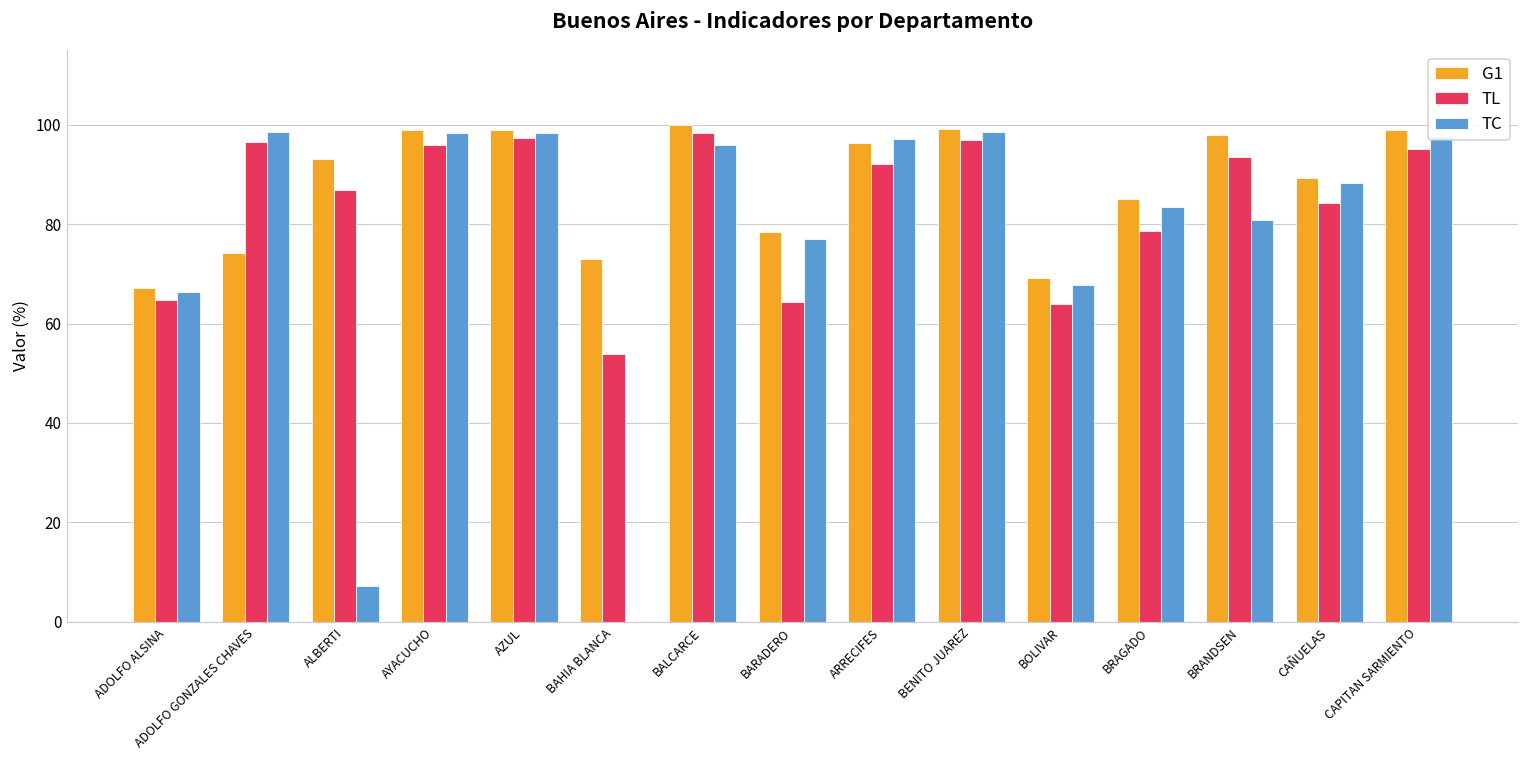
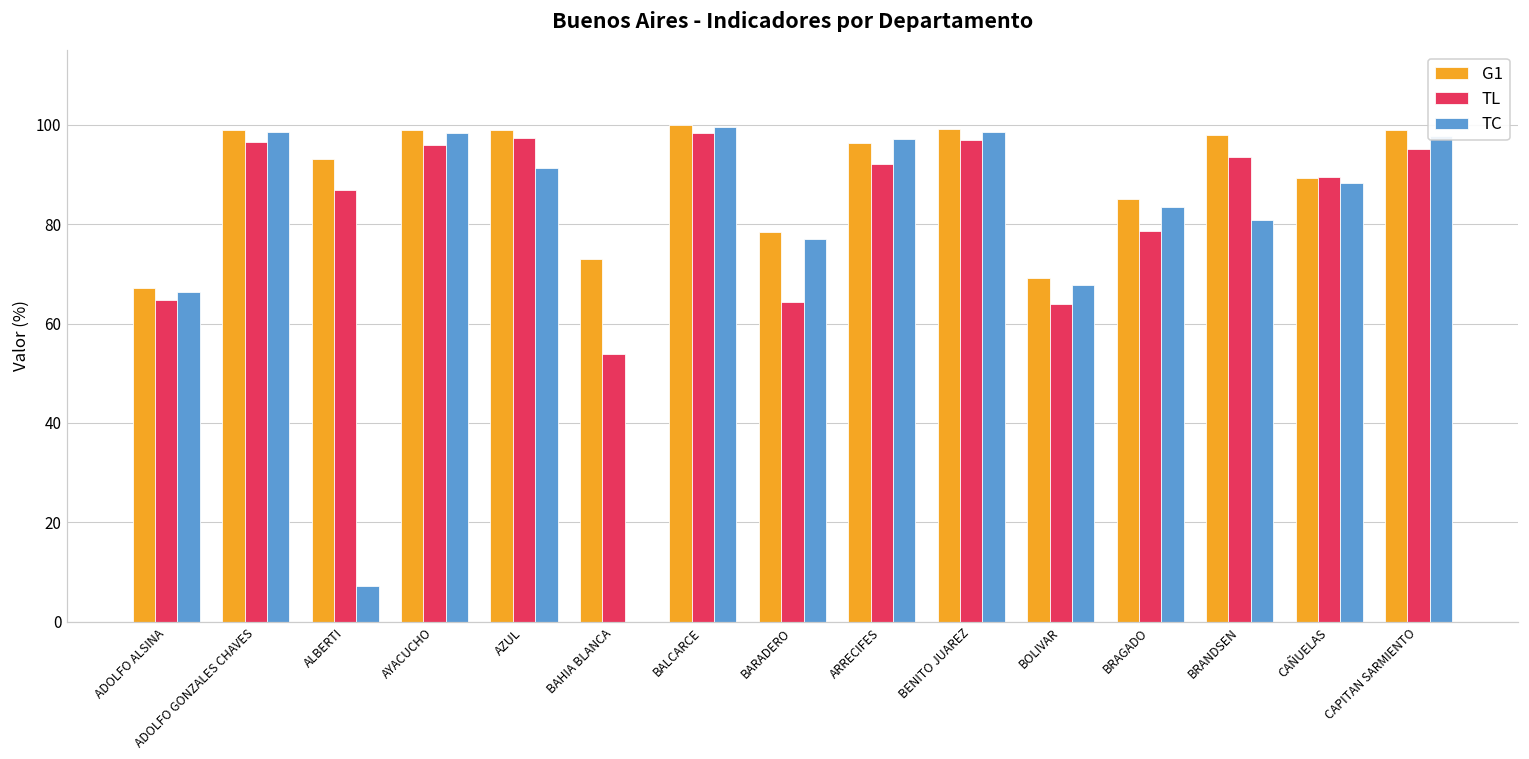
  {
    "G1": {
      "ADOLFO ALSINA": 67,
-     "ADOLFO GONZALES CHAVES": 74,
+     "ADOLFO GONZALES CHAVES": 99,
      "ALBERTI": 93,
      "AYACUCHO": 99,
      "AZUL": 99,
      "BAHIA BLANCA": 73,
      "BALCARCE": 100,
      "BARADERO": 79,
      "ARRECIFES": 96,
      "BENITO JUAREZ": 99,
      "BOLIVAR": 69,
      "BRAGADO": 85,
      "BRANDSEN": 98,
      "CAÑUELAS": 89,
      "CAPITAN SARMIENTO": 99
    },
    "TL": {
      "ADOLFO ALSINA": 65,
      "ADOLFO GONZALES CHAVES": 97,
      "ALBERTI": 87,
      "AYACUCHO": 96,
      "AZUL": 97,
      "BAHIA BLANCA": 54,
      "BALCARCE": 98,
      "BARADERO": 64,
      "ARRECIFES": 92,
      "BENITO JUAREZ": 97,
      "BOLIVAR": 64,
      "BRAGADO": 79,
      "BRANDSEN": 94,
-     "CAÑUELAS": 84,
+     "CAÑUELAS": 90,
      "CAPITAN SARMIENTO": 95
    },
    "TC": {
      "ADOLFO ALSINA": 66,
      "ADOLFO GONZALES CHAVES": 99,
      "ALBERTI": 7,
      "AYACUCHO": 98,
-     "AZUL": 98,
+     "AZUL": 91,
      "BAHIA BLANCA": 0,
-     "BALCARCE": 96,
+     "BALCARCE": 100,
      "BARADERO": 77,
      "ARRECIFES": 97,
      "BENITO JUAREZ": 99,
      "BOLIVAR": 68,
      "BRAGADO": 83,
      "BRANDSEN": 81,
      "CAÑUELAS": 88
    }
  }
